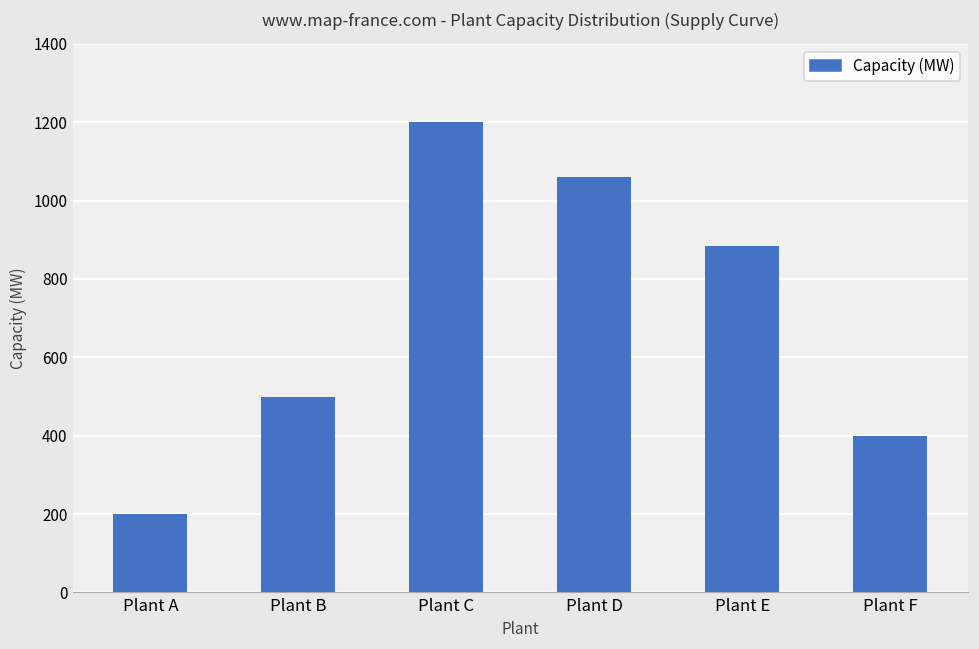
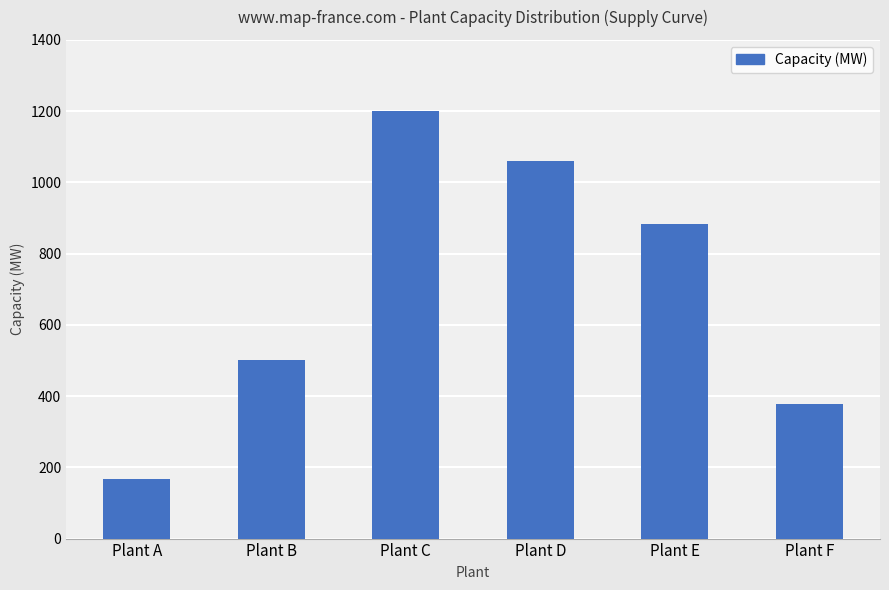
  {
-   "Plant A": 200,
+   "Plant A": 170,
    "Plant B": 500,
    "Plant C": 1200,
    "Plant D": 1060,
    "Plant E": 880,
-   "Plant F": 400
+   "Plant F": 380
  }
